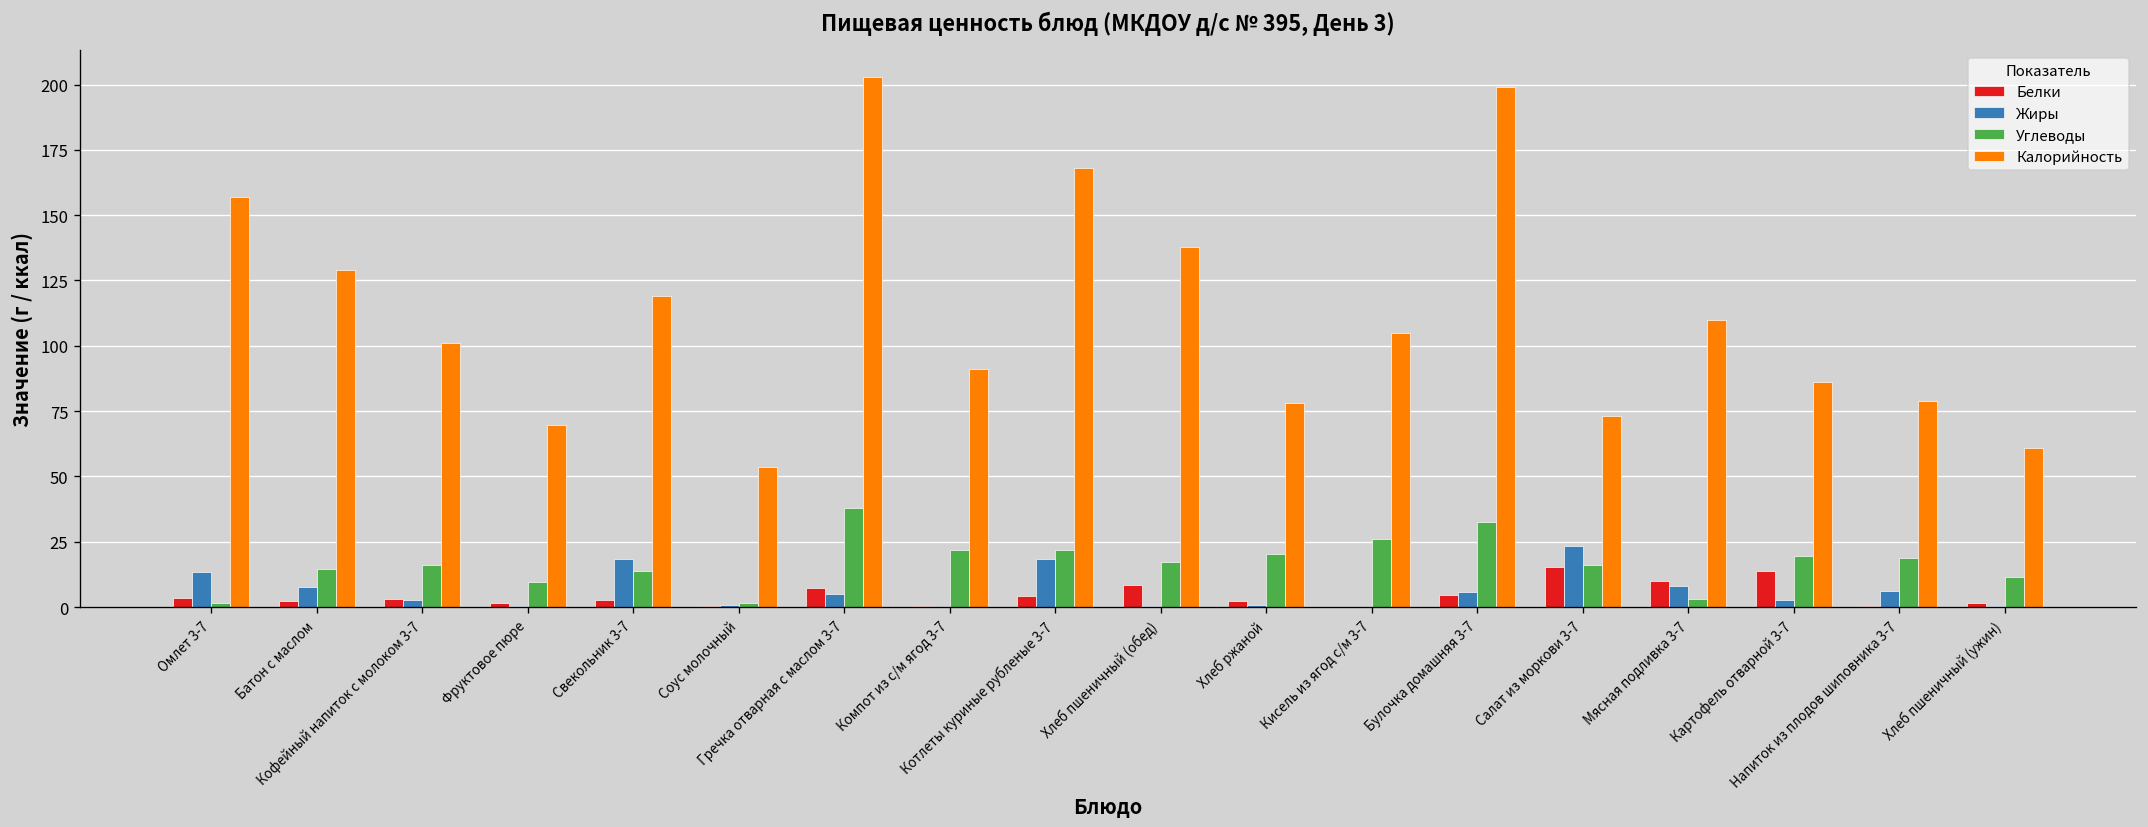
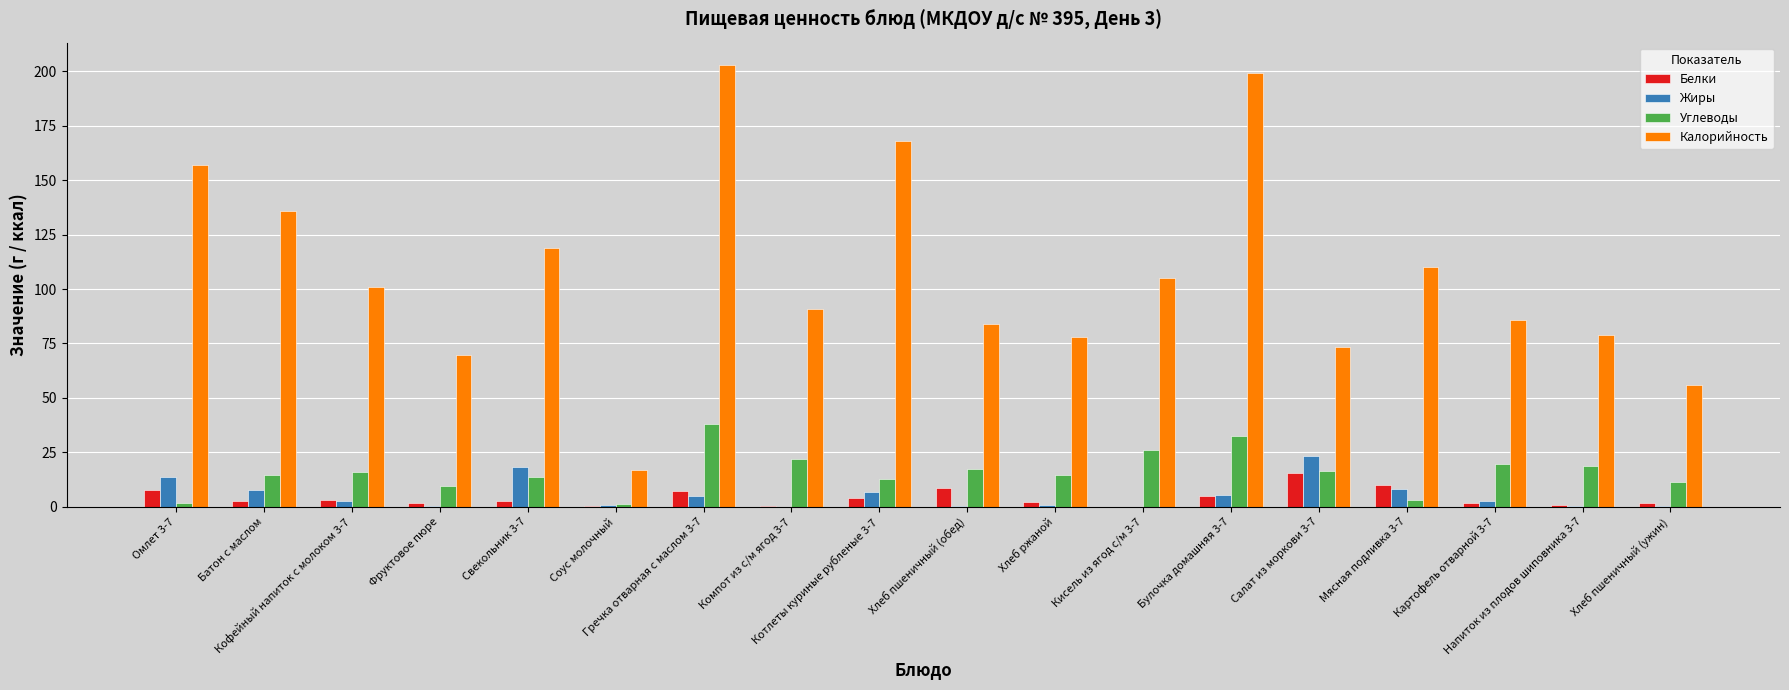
  {
    "Белки": {
-     "Омлет 3-7": 4,
+     "Омлет 3-7": 8,
      "Батон с маслом": 2,
      "Кофейный напиток с молоком 3-7": 3,
      "Фруктовое пюре": 2,
      "Свекольник 3-7": 3,
      "Гречка отварная с маслом 3-7": 7,
      "Котлеты куриные рубленые 3-7": 4,
      "Хлеб пшеничный (обед)": 9,
      "Хлеб ржаной": 2,
      "Булочка домашняя 3-7": 5,
      "Салат из моркови 3-7": 15,
      "Мясная подливка 3-7": 10,
-     "Картофель отварной 3-7": 14,
+     "Картофель отварной 3-7": 2,
      "Хлеб пшеничный (ужин)": 2
    },
    "Жиры": {
      "Омлет 3-7": 13,
      "Батон с маслом": 8,
      "Кофейный напиток с молоком 3-7": 3,
      "Свекольник 3-7": 18,
      "Гречка отварная с маслом 3-7": 5,
-     "Котлеты куриные рубленые 3-7": 18,
+     "Котлеты куриные рубленые 3-7": 7,
      "Булочка домашняя 3-7": 6,
      "Салат из моркови 3-7": 23,
      "Мясная подливка 3-7": 8,
      "Картофель отварной 3-7": 3,
-     "Напиток из плодов шиповника 3-7": 6
+     "Напиток из плодов шиповника 3-7": 0
    },
    "Углеводы": {
      "Омлет 3-7": 2,
      "Батон с маслом": 15,
      "Кофейный напиток с молоком 3-7": 16,
      "Фруктовое пюре": 10,
      "Свекольник 3-7": 14,
      "Соус молочный": 1,
      "Гречка отварная с маслом 3-7": 38,
      "Компот из с/м ягод 3-7": 22,
-     "Котлеты куриные рубленые 3-7": 22,
+     "Котлеты куриные рубленые 3-7": 13,
      "Хлеб пшеничный (обед)": 17,
-     "Хлеб ржаной": 20,
+     "Хлеб ржаной": 14,
      "Кисель из ягод с/м 3-7": 26,
      "Булочка домашняя 3-7": 33,
      "Салат из моркови 3-7": 16,
      "Мясная подливка 3-7": 3,
      "Картофель отварной 3-7": 20,
      "Напиток из плодов шиповника 3-7": 19,
      "Хлеб пшеничный (ужин)": 11
    },
    "Калорийность": {
      "Омлет 3-7": 157,
-     "Батон с маслом": 129,
+     "Батон с маслом": 136,
      "Кофейный напиток с молоком 3-7": 101,
      "Фруктовое пюре": 70,
      "Свекольник 3-7": 119,
-     "Соус молочный": 54,
+     "Соус молочный": 17,
      "Гречка отварная с маслом 3-7": 203,
      "Компот из с/м ягод 3-7": 91,
      "Котлеты куриные рубленые 3-7": 168,
-     "Хлеб пшеничный (обед)": 138,
+     "Хлеб пшеничный (обед)": 84,
      "Хлеб ржаной": 78,
      "Кисель из ягод с/м 3-7": 105,
      "Булочка домашняя 3-7": 199,
      "Салат из моркови 3-7": 73,
      "Мясная подливка 3-7": 110,
      "Картофель отварной 3-7": 86,
      "Напиток из плодов шиповника 3-7": 79,
-     "Хлеб пшеничный (ужин)": 61
+     "Хлеб пшеничный (ужин)": 56
    }
  }
